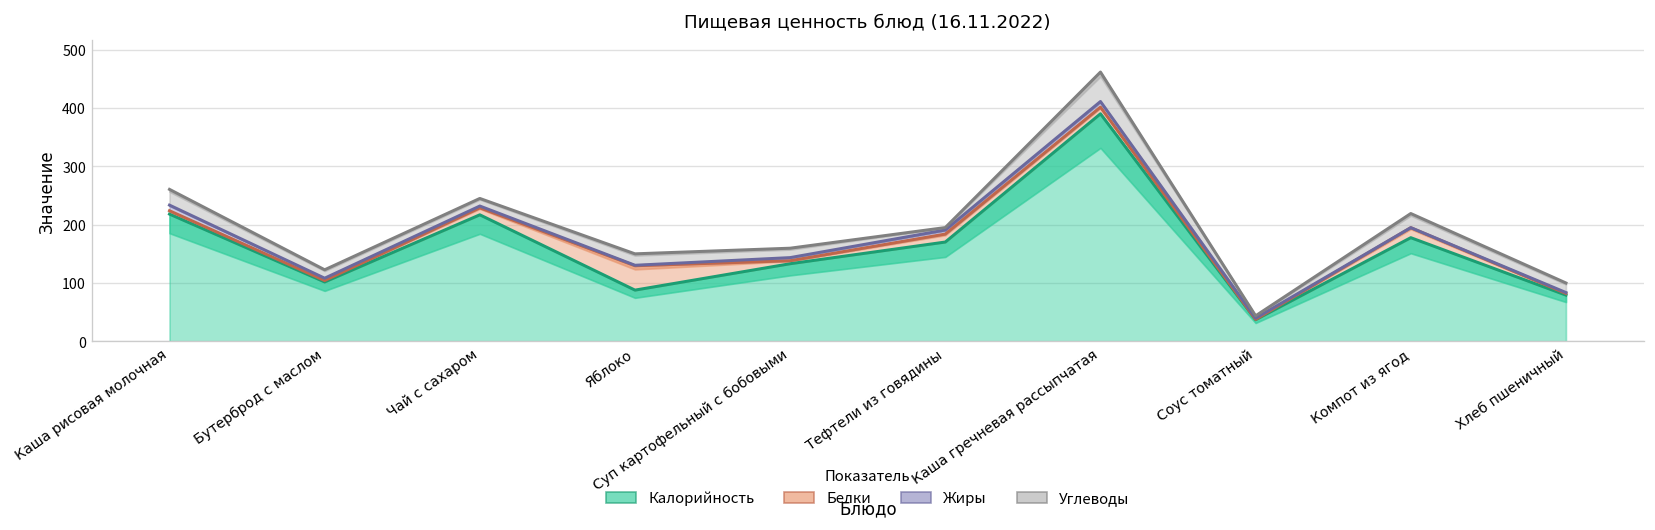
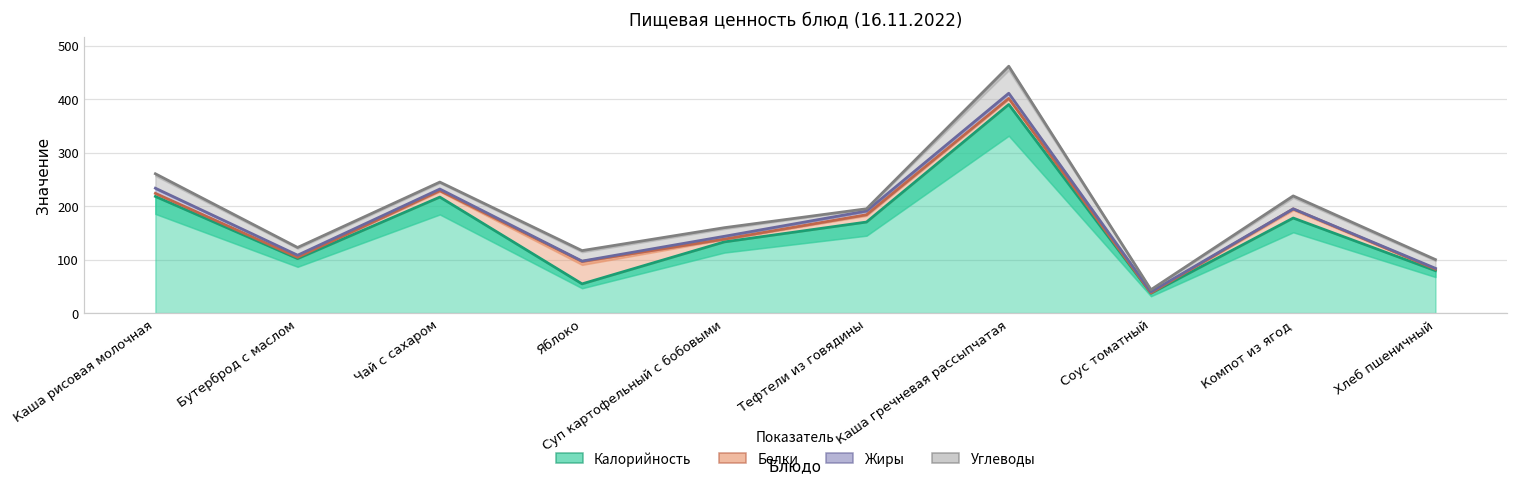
  {
    "Калорийность": {
      "Каша рисовая молочная": 220,
      "Чай с сахаром": 220,
-     "Яблоко": 90,
+     "Яблоко": 50,
      "Тефтели из говядины": 170,
      "Каша гречневая рассыпчатая": 390,
      "Компот из ягод": 180
    },
    "Белки": {
      "Каша рисовая молочная": 10,
      "Тефтели из говядины": 10,
      "Каша гречневая рассыпчатая": 10
    }
  }
